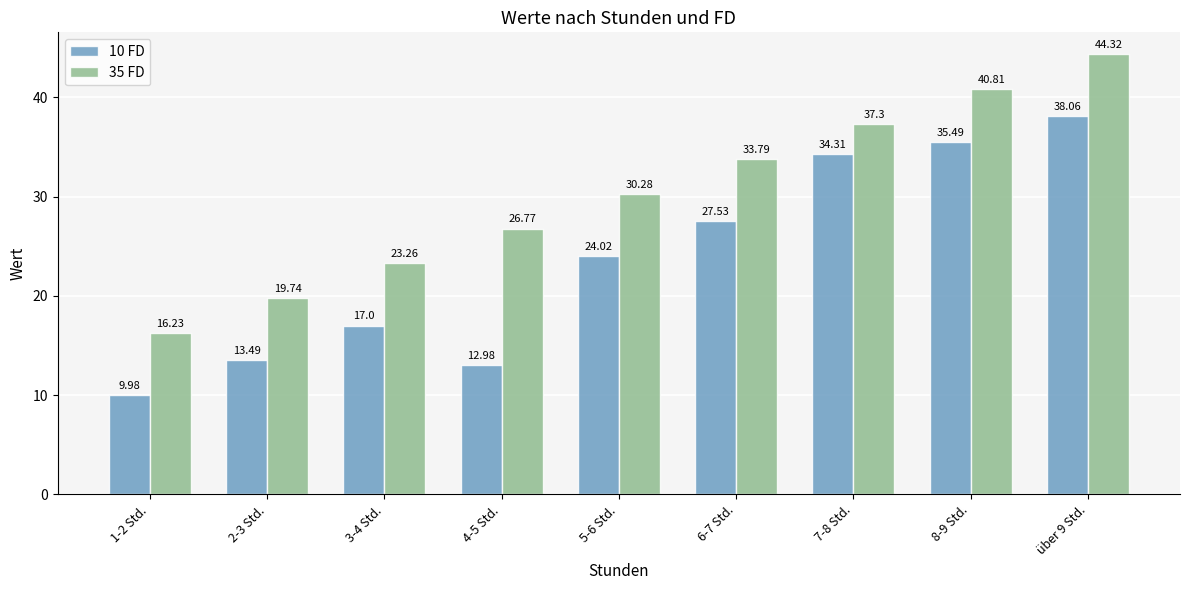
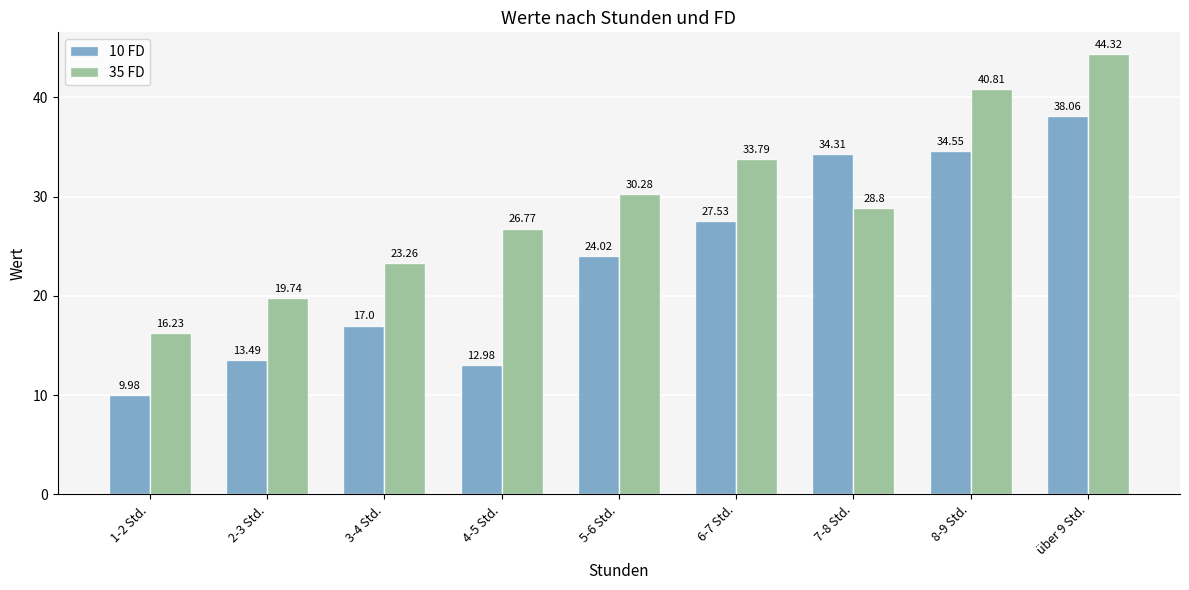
  {
    "10 FD": {
      "1-2 Std.": 9.98,
      "2-3 Std.": 13.49,
      "3-4 Std.": 17.0,
      "4-5 Std.": 12.98,
      "5-6 Std.": 24.02,
      "6-7 Std.": 27.53,
      "7-8 Std.": 34.31,
-     "8-9 Std.": 35.49,
+     "8-9 Std.": 34.55,
      "über 9 Std.": 38.06
    },
    "35 FD": {
      "1-2 Std.": 16.23,
      "2-3 Std.": 19.74,
      "3-4 Std.": 23.26,
      "4-5 Std.": 26.77,
      "5-6 Std.": 30.28,
      "6-7 Std.": 33.79,
-     "7-8 Std.": 37.3,
+     "7-8 Std.": 28.8,
      "8-9 Std.": 40.81,
      "über 9 Std.": 44.32
    }
  }
